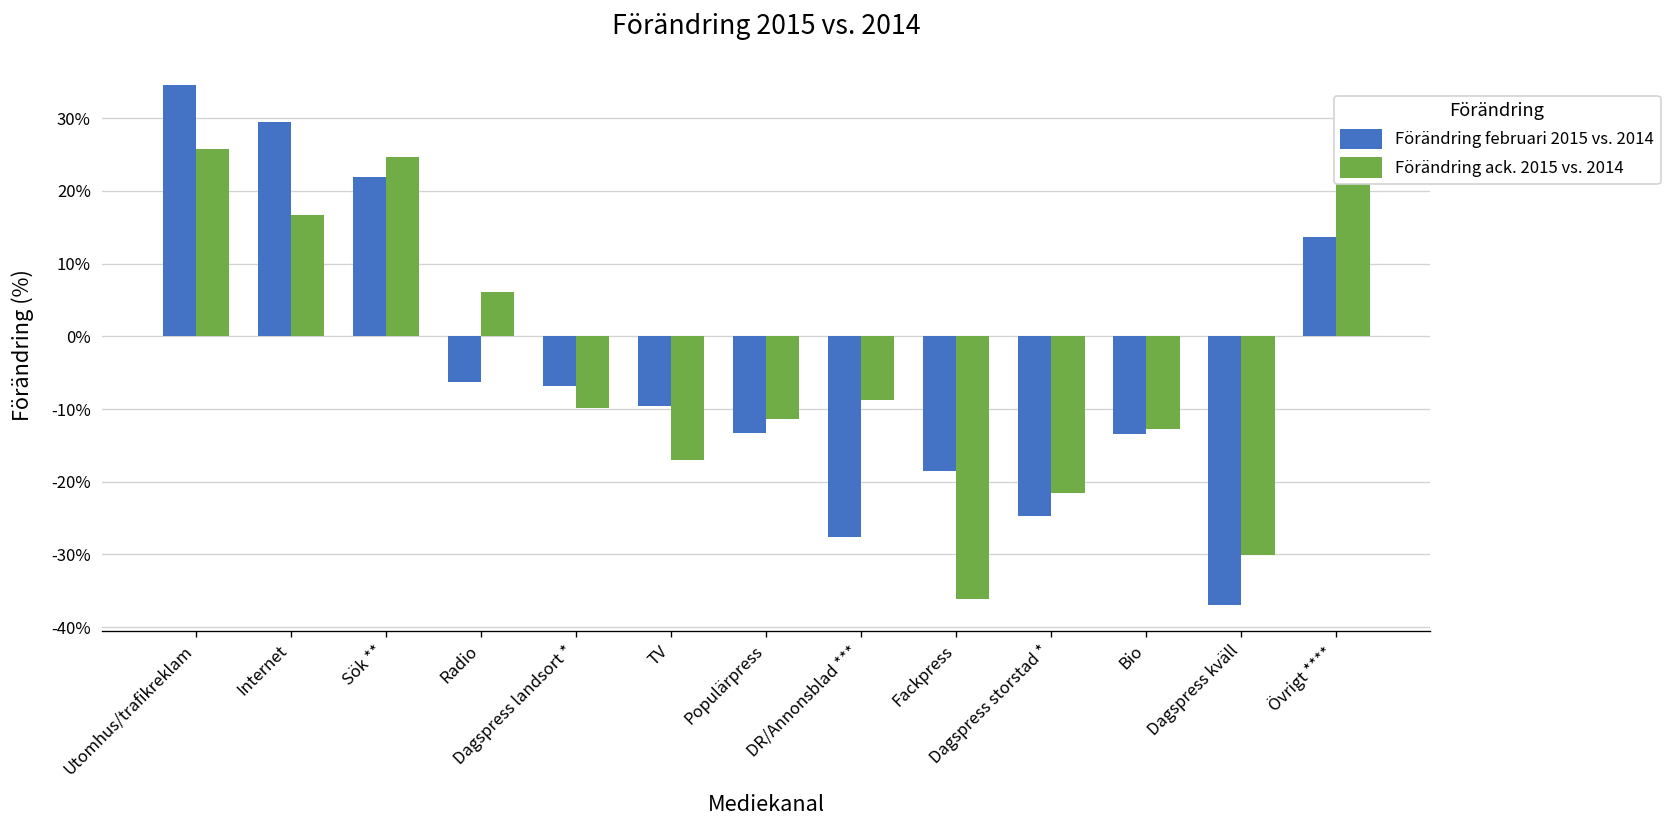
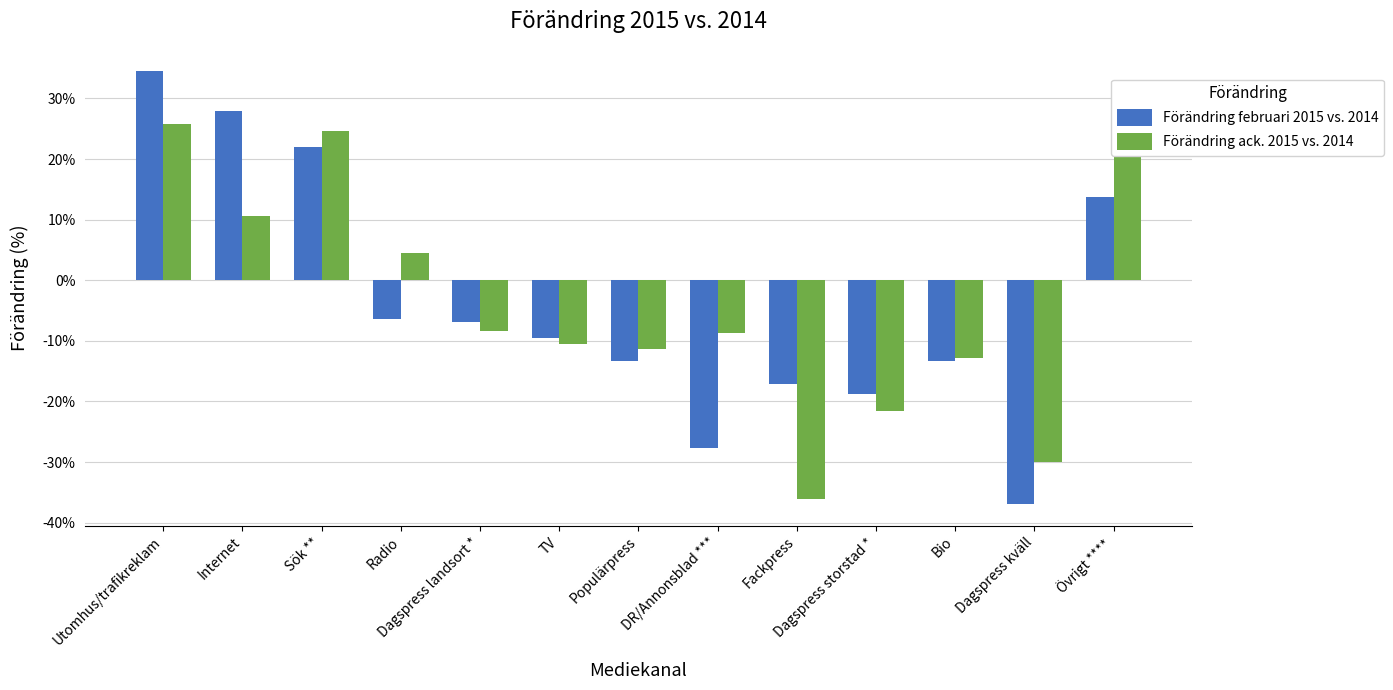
  {
    "Förändring februari 2015 vs. 2014": {
      "Utomhus/trafikreklam": "35%",
-     "Internet": "30%",
+     "Internet": "28%",
      "Sök **": "22%",
      "Radio": "-6%",
      "Dagspress landsort *": "-7%",
      "TV": "-10%",
      "Populärpress": "-13%",
      "DR/Annonsblad ***": "-28%",
-     "Fackpress": "-18%",
-     "Dagspress storstad *": "-25%",
+     "Fackpress": "-17%",
+     "Dagspress storstad *": "-19%",
      "Bio": "-13%",
      "Dagspress kväll": "-37%",
      "Övrigt ****": "14%"
    },
    "Förändring ack. 2015 vs. 2014": {
      "Utomhus/trafikreklam": "26%",
-     "Internet": "17%",
+     "Internet": "11%",
      "Sök **": "25%",
-     "Radio": "6%",
-     "Dagspress landsort *": "-10%",
-     "TV": "-17%",
+     "Radio": "5%",
+     "Dagspress landsort *": "-8%",
+     "TV": "-11%",
      "Populärpress": "-11%",
      "DR/Annonsblad ***": "-9%",
      "Fackpress": "-36%",
      "Dagspress storstad *": "-22%",
      "Bio": "-13%",
      "Dagspress kväll": "-30%"
    }
  }
